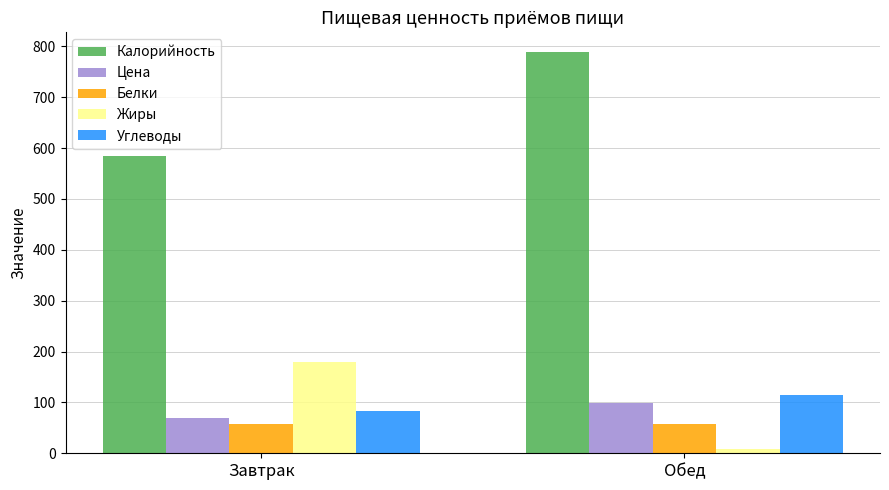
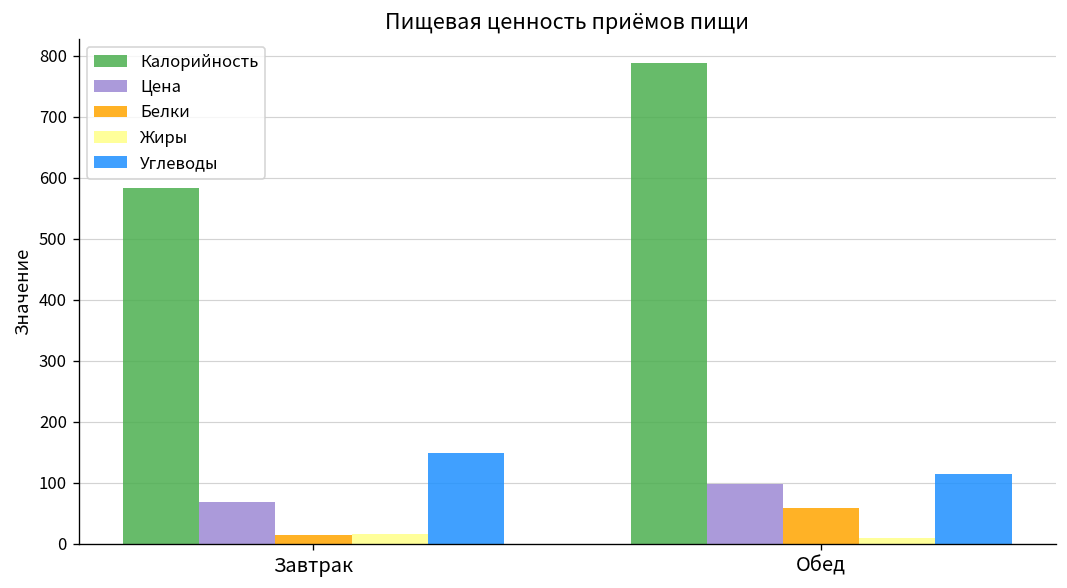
  {
    "Калорийность": {
      "Завтрак": 580,
      "Обед": 790
    },
    "Цена": {
      "Завтрак": 70,
      "Обед": 100
    },
    "Белки": {
-     "Завтрак": 60,
+     "Завтрак": 20,
      "Обед": 60
    },
    "Жиры": {
-     "Завтрак": 180,
+     "Завтрак": 20,
      "Обед": 10
    },
    "Углеводы": {
-     "Завтрак": 80,
+     "Завтрак": 150,
      "Обед": 110
    }
  }
